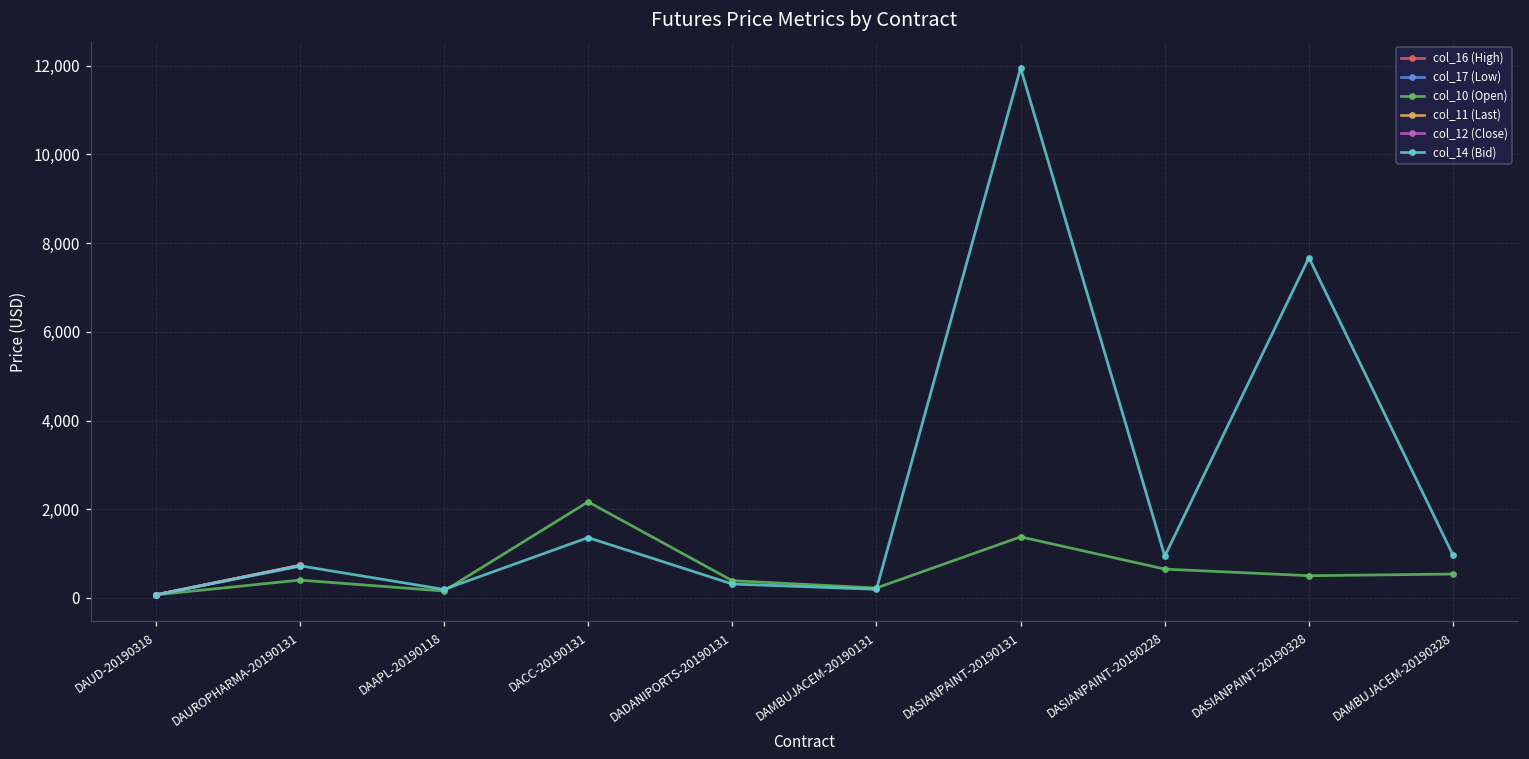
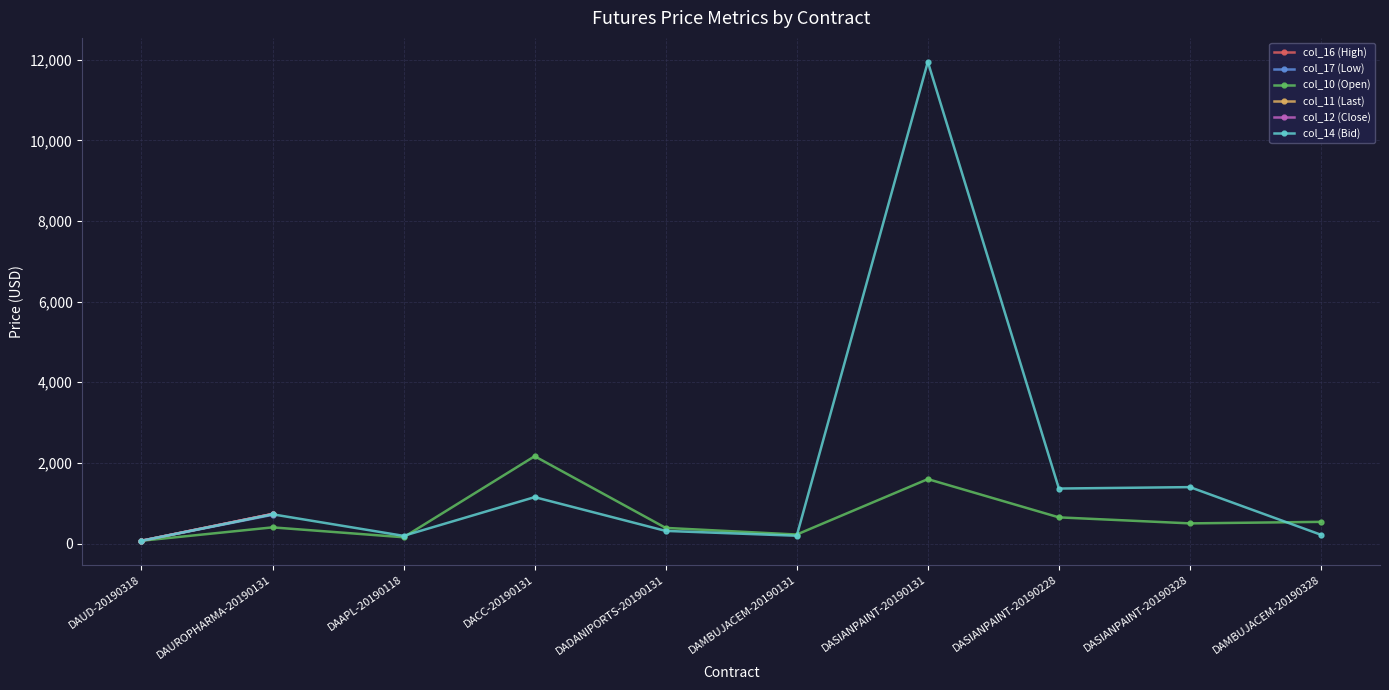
  {
    "col_10 (Open)": {
      "DAUROPHARMA-20190131": "400",
      "DACC-20190131": "2,200",
      "DADANIPORTS-20190131": "400",
-     "DASIANPAINT-20190131": "1,400",
+     "DASIANPAINT-20190131": "1,600",
      "DASIANPAINT-20190228": "700",
      "DASIANPAINT-20190328": "500",
      "DAMBUJACEM-20190328": "500"
    },
    "col_14 (Bid)": {
-     "DACC-20190131": "1,400",
+     "DACC-20190131": "1,200",
      "DADANIPORTS-20190131": "300",
      "DASIANPAINT-20190131": "11,900",
-     "DASIANPAINT-20190228": "900",
-     "DASIANPAINT-20190328": "7,700",
-     "DAMBUJACEM-20190328": "1,000"
+     "DASIANPAINT-20190228": "1,400",
+     "DASIANPAINT-20190328": "1,400",
+     "DAMBUJACEM-20190328": "200"
    }
  }
